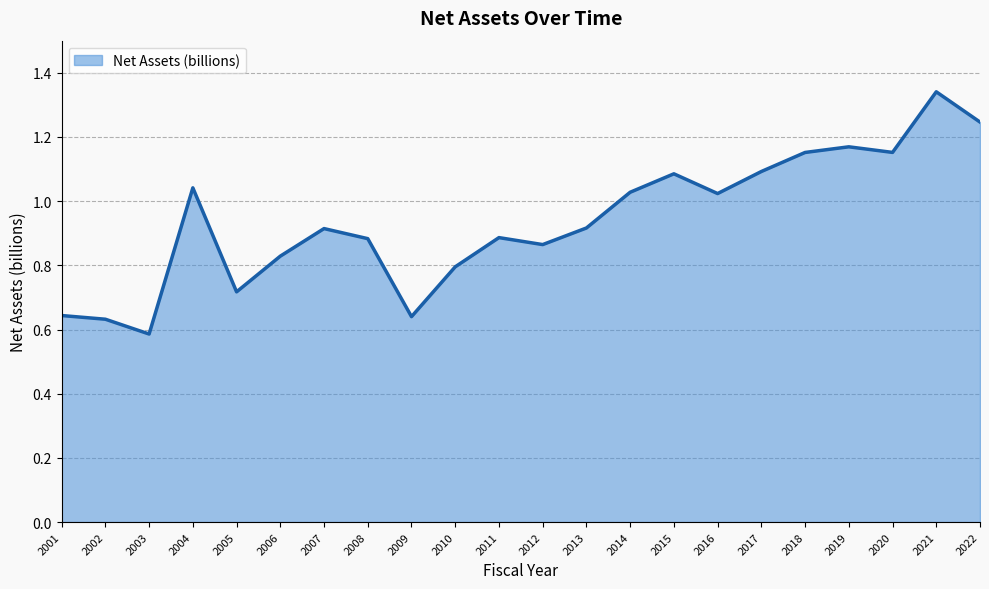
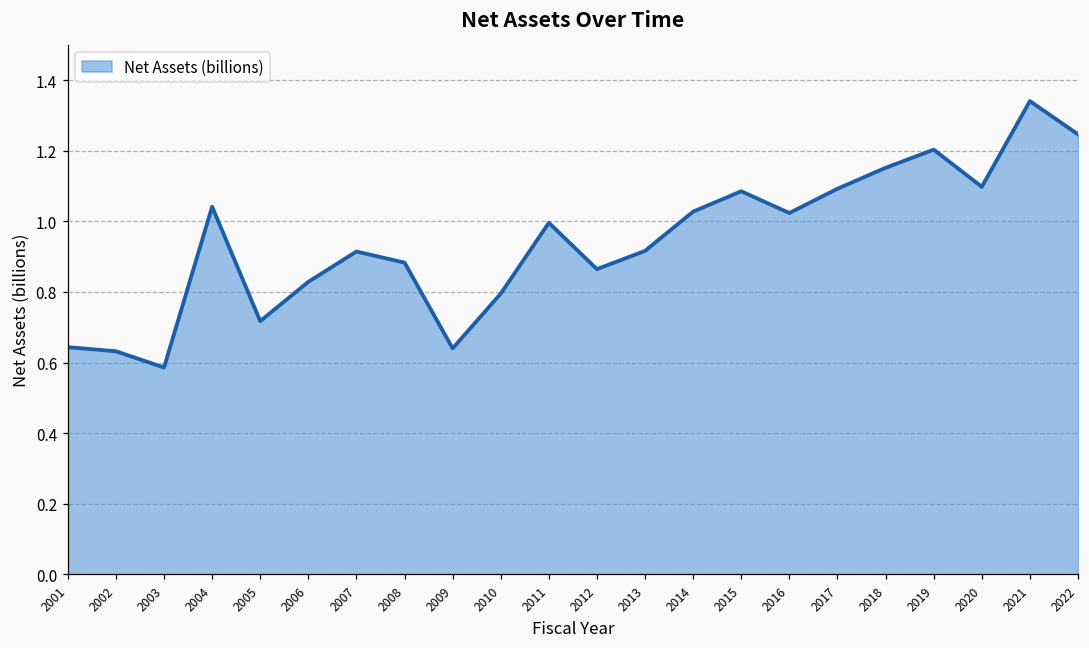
  {
    "2001": 0.64,
    "2002": 0.63,
    "2003": 0.59,
    "2004": 1.04,
    "2005": 0.72,
    "2006": 0.83,
    "2007": 0.91,
    "2008": 0.88,
    "2009": 0.64,
    "2010": 0.80,
-   "2011": 0.89,
+   "2011": 1.00,
    "2012": 0.86,
    "2013": 0.92,
    "2014": 1.03,
    "2015": 1.09,
    "2016": 1.02,
    "2017": 1.09,
    "2018": 1.15,
-   "2019": 1.17,
-   "2020": 1.15,
+   "2019": 1.20,
+   "2020": 1.10,
    "2021": 1.34,
    "2022": 1.25
  }
